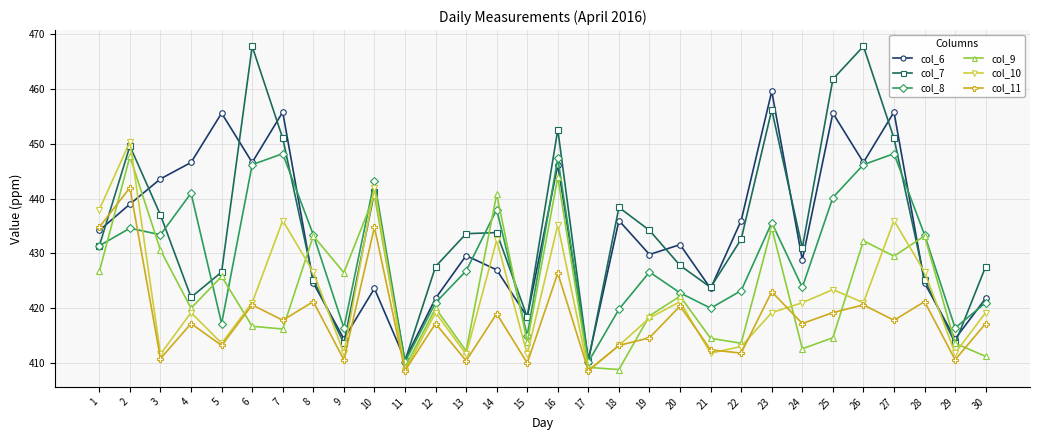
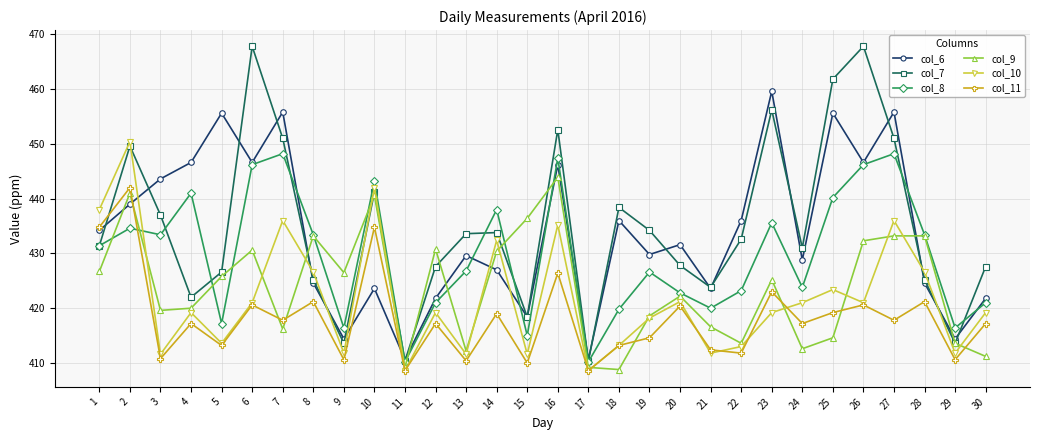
  {
    "col_9": {
      "1": 427,
-     "2": 448,
-     "3": 431,
+     "2": 441,
+     "3": 420,
      "4": 420,
      "5": 426,
-     "6": 417,
+     "6": 431,
      "7": 416,
      "9": 427,
      "10": 441,
      "11": 409,
-     "12": 420,
+     "12": 431,
      "13": 412,
-     "14": 441,
-     "15": 414,
+     "14": 430,
+     "15": 436,
      "16": 444,
      "17": 409,
      "18": 409,
      "20": 422,
-     "21": 415,
+     "21": 417,
      "22": 414,
-     "23": 435,
+     "23": 425,
      "24": 413,
      "25": 415,
      "26": 432,
-     "27": 430,
+     "27": 433,
      "30": 411
    }
  }
